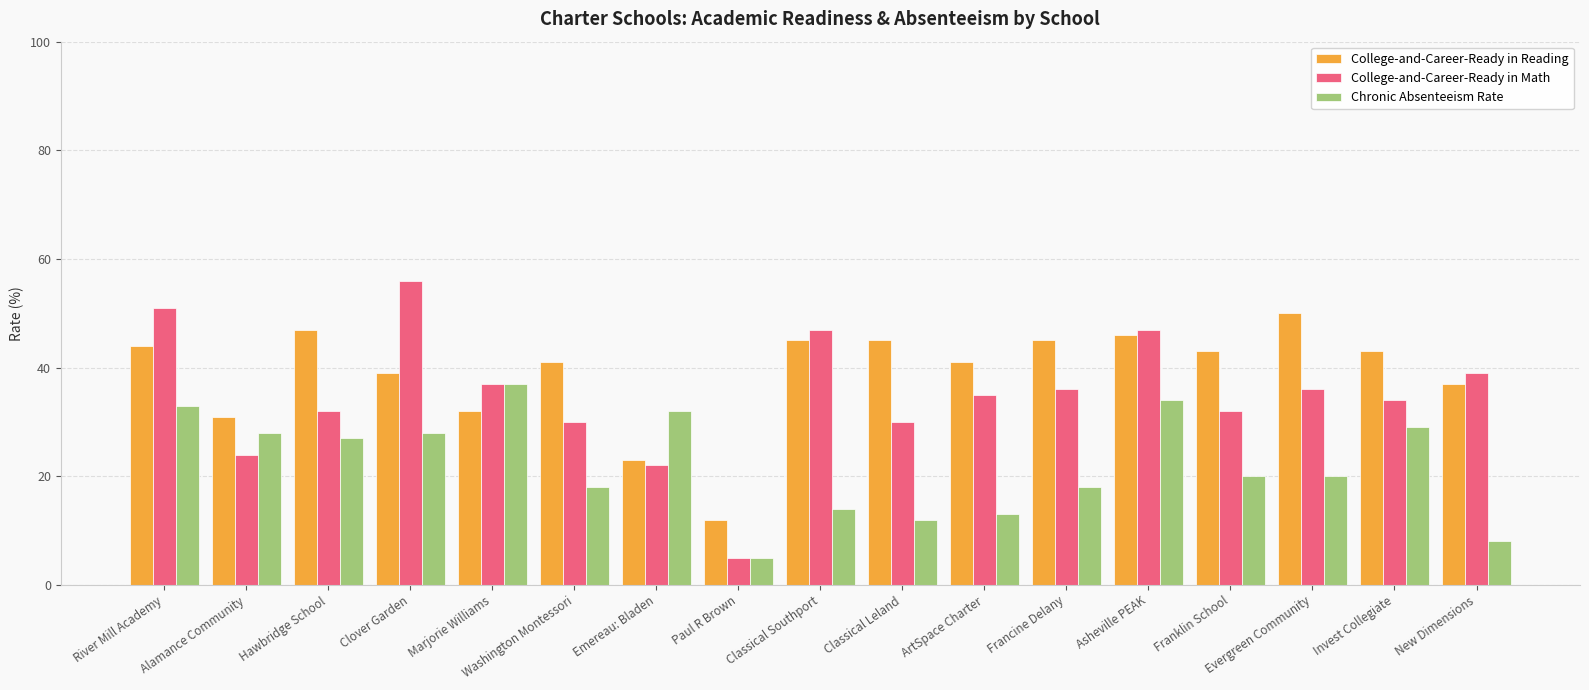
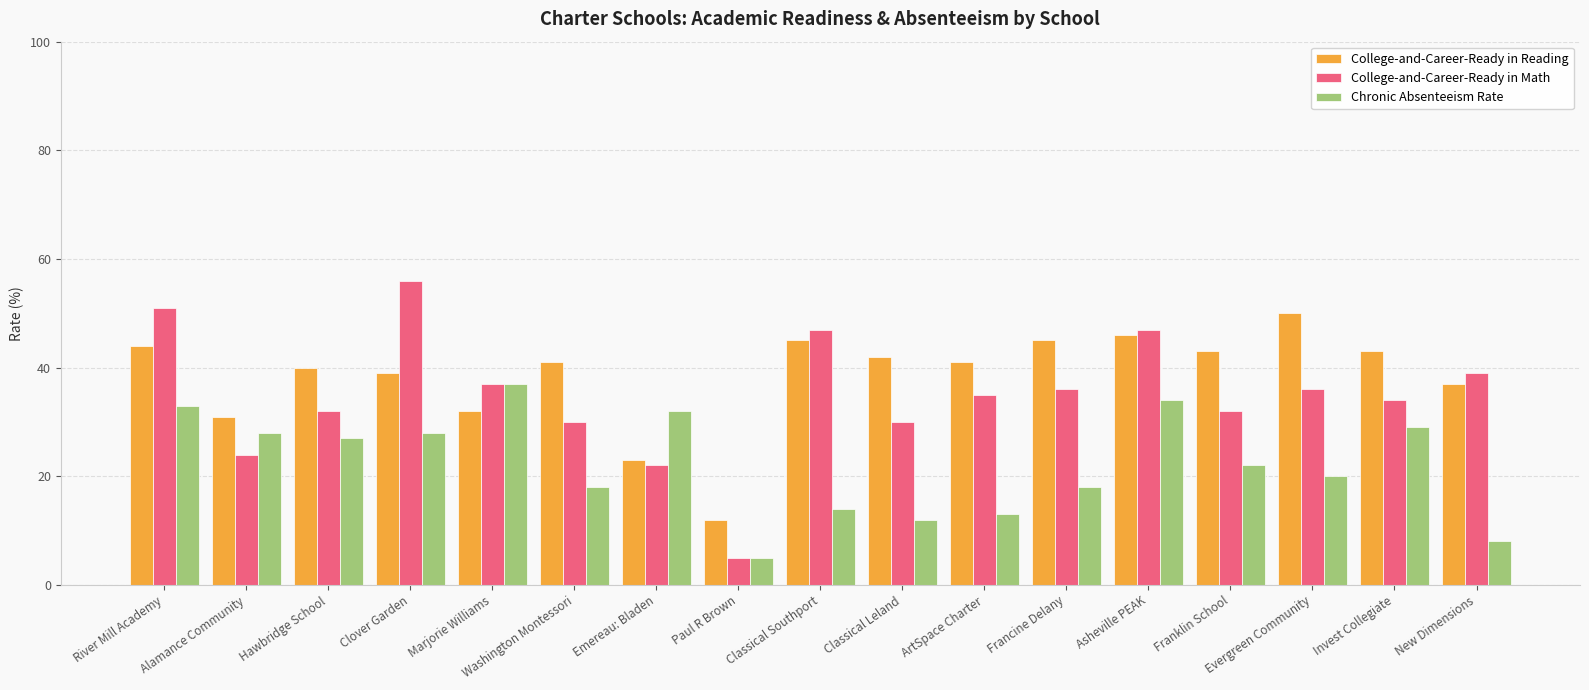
  {
    "College-and-Career-Ready in Reading": {
      "River Mill Academy": 44,
      "Alamance Community": 31,
-     "Hawbridge School": 47,
+     "Hawbridge School": 40,
      "Clover Garden": 39,
      "Marjorie Williams": 32,
      "Washington Montessori": 41,
      "Emereau: Bladen": 23,
      "Paul R Brown": 12,
      "Classical Southport": 45,
-     "Classical Leland": 45,
+     "Classical Leland": 42,
      "ArtSpace Charter": 41,
      "Francine Delany": 45,
      "Asheville PEAK": 46,
      "Franklin School": 43,
      "Evergreen Community": 50,
      "Invest Collegiate": 43,
      "New Dimensions": 37
    },
    "College-and-Career-Ready in Math": {
      "River Mill Academy": 51,
      "Alamance Community": 24,
      "Hawbridge School": 32,
      "Clover Garden": 56,
      "Marjorie Williams": 37,
      "Washington Montessori": 30,
      "Emereau: Bladen": 22,
      "Paul R Brown": 5,
      "Classical Southport": 47,
      "Classical Leland": 30,
      "ArtSpace Charter": 35,
      "Francine Delany": 36,
      "Asheville PEAK": 47,
      "Franklin School": 32,
      "Evergreen Community": 36,
      "Invest Collegiate": 34,
      "New Dimensions": 39
    },
    "Chronic Absenteeism Rate": {
      "River Mill Academy": 33,
      "Alamance Community": 28,
      "Hawbridge School": 27,
      "Clover Garden": 28,
      "Marjorie Williams": 37,
      "Washington Montessori": 18,
      "Emereau: Bladen": 32,
      "Paul R Brown": 5,
      "Classical Southport": 14,
      "Classical Leland": 12,
      "ArtSpace Charter": 13,
      "Francine Delany": 18,
      "Asheville PEAK": 34,
-     "Franklin School": 20,
+     "Franklin School": 22,
      "Evergreen Community": 20,
      "Invest Collegiate": 29,
      "New Dimensions": 8
    }
  }
